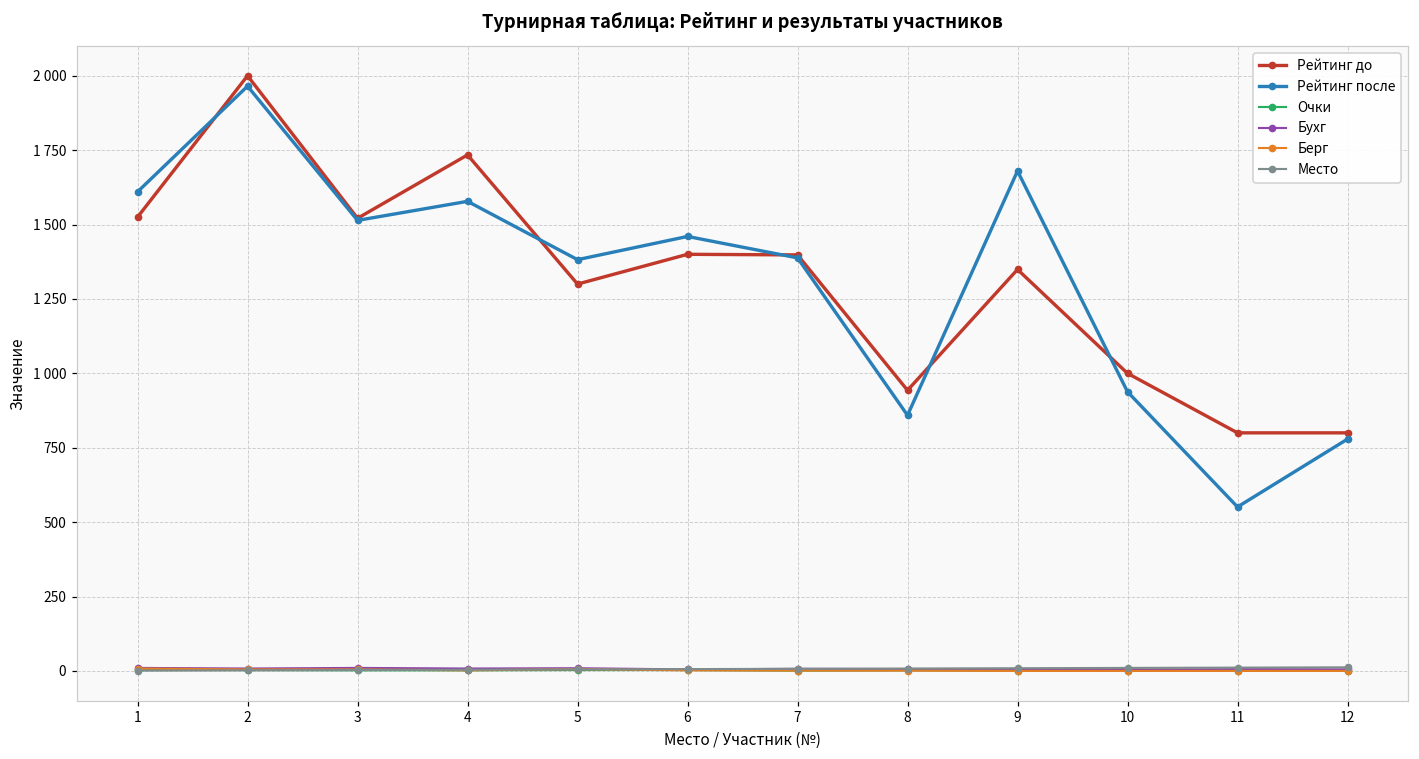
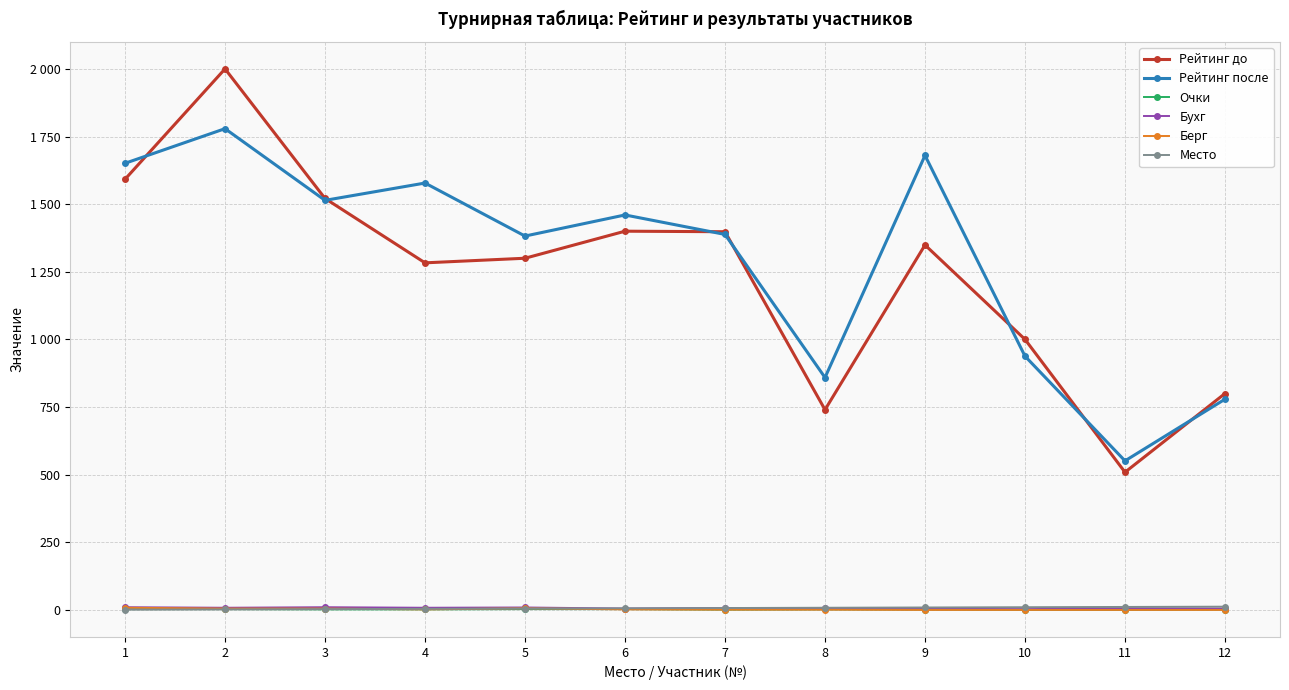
  {
    "Рейтинг до": {
-     "1": 1530,
+     "1": 1590,
      "2": 2000,
-     "4": 1730,
+     "4": 1280,
      "5": 1300,
      "6": 1400,
      "7": 1400,
-     "8": 940,
+     "8": 740,
      "9": 1350,
      "10": 1000,
-     "11": 800,
+     "11": 510,
      "12": 800
    },
    "Рейтинг после": {
-     "1": 1610,
-     "2": 1970,
+     "1": 1650,
+     "2": 1780,
      "4": 1580,
      "5": 1380,
      "6": 1460,
      "7": 1390,
      "8": 860,
      "9": 1680,
      "10": 940,
      "11": 550,
      "12": 780
    }
  }
